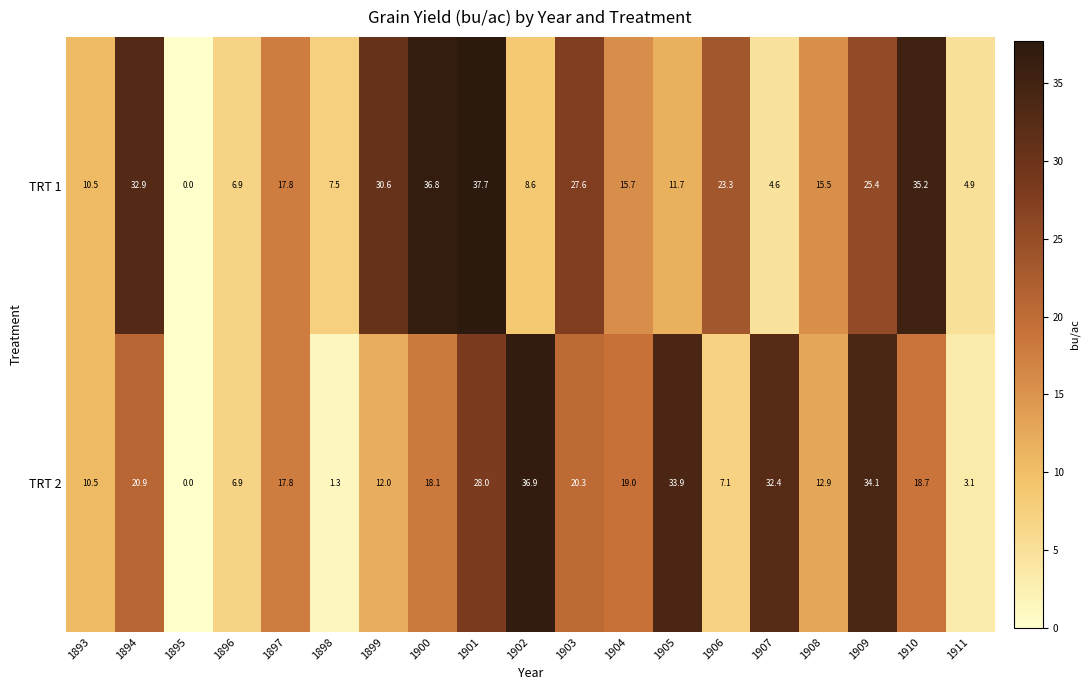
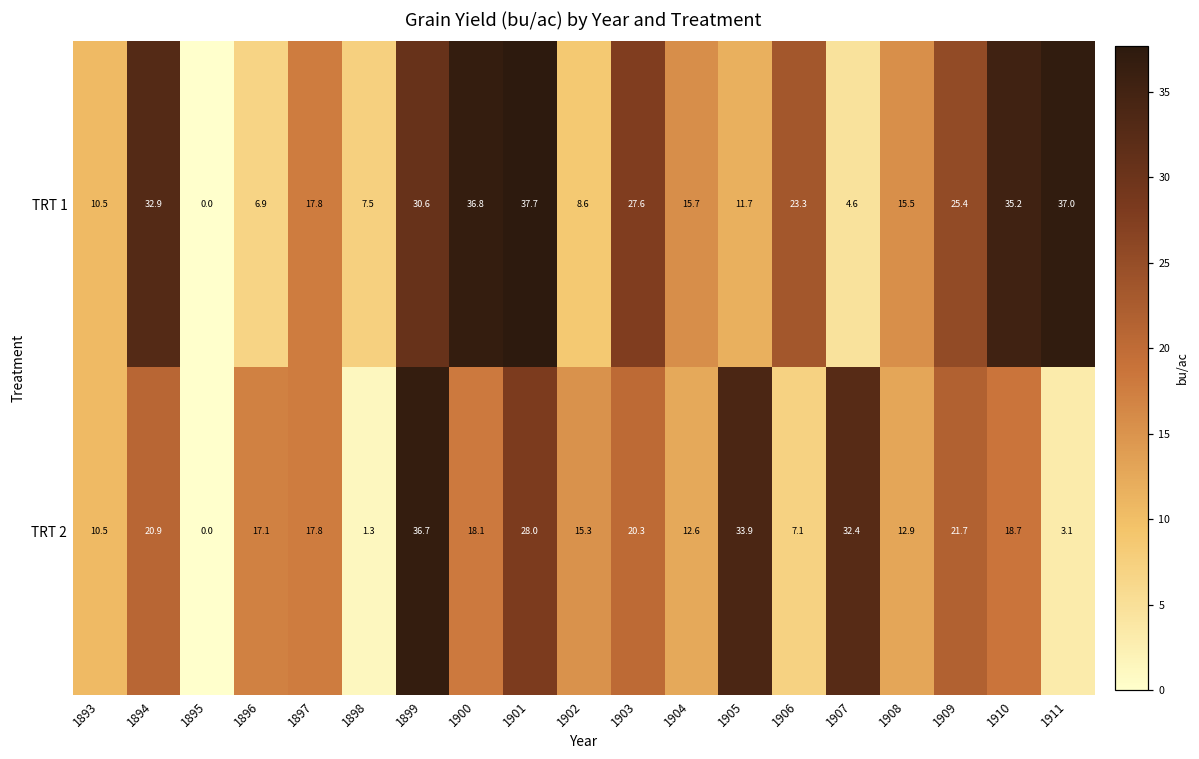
  {
    "TRT 1": {
      "1893": 10.5,
      "1894": 32.9,
      "1895": 0.0,
      "1896": 6.9,
      "1897": 17.8,
      "1898": 7.5,
      "1899": 30.6,
      "1900": 36.8,
      "1901": 37.7,
      "1902": 8.6,
      "1903": 27.6,
      "1904": 15.7,
      "1905": 11.7,
      "1906": 23.3,
      "1907": 4.6,
      "1908": 15.5,
      "1909": 25.4,
      "1910": 35.2,
-     "1911": 4.9
+     "1911": 37.0
    },
    "TRT 2": {
      "1893": 10.5,
      "1894": 20.9,
      "1895": 0.0,
-     "1896": 6.9,
+     "1896": 17.1,
      "1897": 17.8,
      "1898": 1.3,
-     "1899": 12.0,
+     "1899": 36.7,
      "1900": 18.1,
      "1901": 28.0,
-     "1902": 36.9,
+     "1902": 15.3,
      "1903": 20.3,
-     "1904": 19.0,
+     "1904": 12.6,
      "1905": 33.9,
      "1906": 7.1,
      "1907": 32.4,
      "1908": 12.9,
-     "1909": 34.1,
+     "1909": 21.7,
      "1910": 18.7,
      "1911": 3.1
    }
  }
